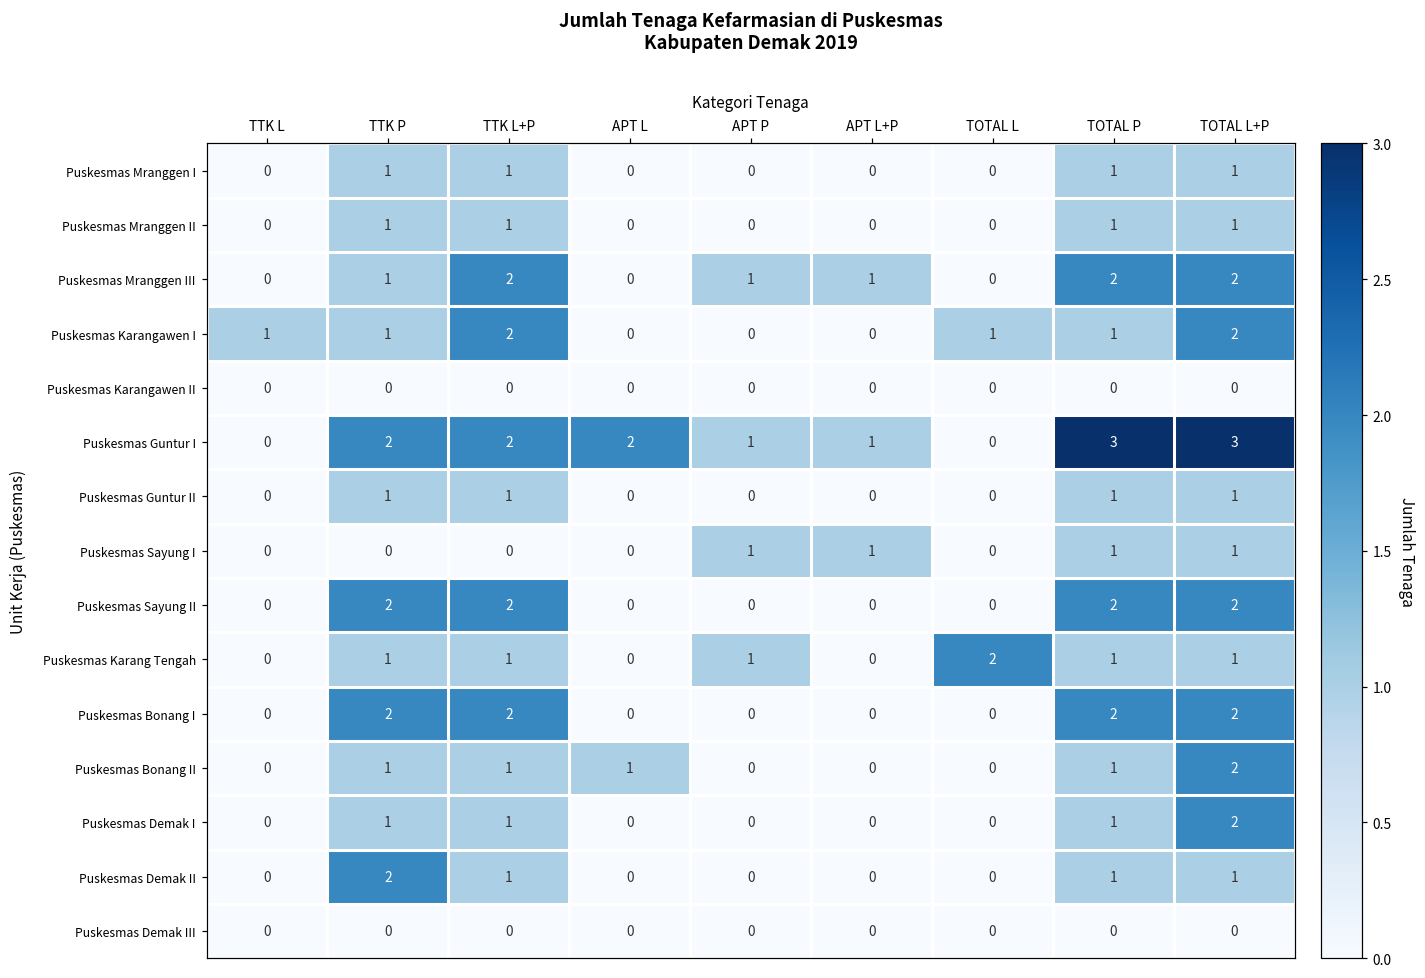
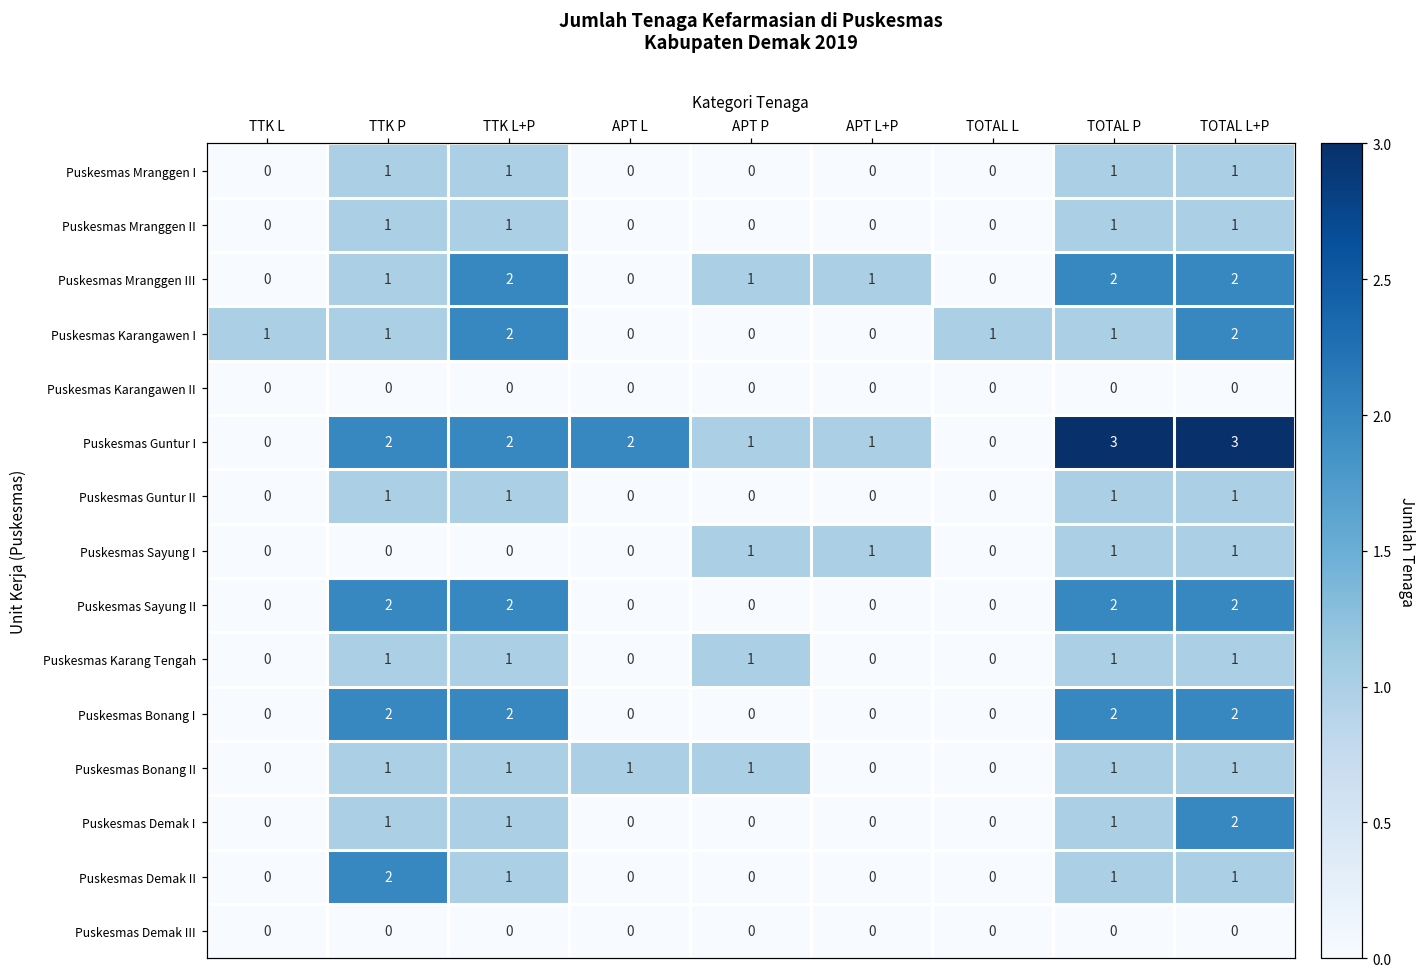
  {
    "Puskesmas Mranggen I": {
      "TTK L": 0,
      "TTK P": 1,
      "TTK L+P": 1,
      "APT L": 0,
      "APT P": 0,
      "APT L+P": 0,
      "TOTAL L": 0,
      "TOTAL P": 1,
      "TOTAL L+P": 1
    },
    "Puskesmas Mranggen II": {
      "TTK L": 0,
      "TTK P": 1,
      "TTK L+P": 1,
      "APT L": 0,
      "APT P": 0,
      "APT L+P": 0,
      "TOTAL L": 0,
      "TOTAL P": 1,
      "TOTAL L+P": 1
    },
    "Puskesmas Mranggen III": {
      "TTK L": 0,
      "TTK P": 1,
      "TTK L+P": 2,
      "APT L": 0,
      "APT P": 1,
      "APT L+P": 1,
      "TOTAL L": 0,
      "TOTAL P": 2,
      "TOTAL L+P": 2
    },
    "Puskesmas Karangawen I": {
      "TTK L": 1,
      "TTK P": 1,
      "TTK L+P": 2,
      "APT L": 0,
      "APT P": 0,
      "APT L+P": 0,
      "TOTAL L": 1,
      "TOTAL P": 1,
      "TOTAL L+P": 2
    },
    "Puskesmas Karangawen II": {
      "TTK L": 0,
      "TTK P": 0,
      "TTK L+P": 0,
      "APT L": 0,
      "APT P": 0,
      "APT L+P": 0,
      "TOTAL L": 0,
      "TOTAL P": 0,
      "TOTAL L+P": 0
    },
    "Puskesmas Guntur I": {
      "TTK L": 0,
      "TTK P": 2,
      "TTK L+P": 2,
      "APT L": 2,
      "APT P": 1,
      "APT L+P": 1,
      "TOTAL L": 0,
      "TOTAL P": 3,
      "TOTAL L+P": 3
    },
    "Puskesmas Guntur II": {
      "TTK L": 0,
      "TTK P": 1,
      "TTK L+P": 1,
      "APT L": 0,
      "APT P": 0,
      "APT L+P": 0,
      "TOTAL L": 0,
      "TOTAL P": 1,
      "TOTAL L+P": 1
    },
    "Puskesmas Sayung I": {
      "TTK L": 0,
      "TTK P": 0,
      "TTK L+P": 0,
      "APT L": 0,
      "APT P": 1,
      "APT L+P": 1,
      "TOTAL L": 0,
      "TOTAL P": 1,
      "TOTAL L+P": 1
    },
    "Puskesmas Sayung II": {
      "TTK L": 0,
      "TTK P": 2,
      "TTK L+P": 2,
      "APT L": 0,
      "APT P": 0,
      "APT L+P": 0,
      "TOTAL L": 0,
      "TOTAL P": 2,
      "TOTAL L+P": 2
    },
    "Puskesmas Karang Tengah": {
      "TTK L": 0,
      "TTK P": 1,
      "TTK L+P": 1,
      "APT L": 0,
      "APT P": 1,
      "APT L+P": 0,
-     "TOTAL L": 2,
+     "TOTAL L": 0,
      "TOTAL P": 1,
      "TOTAL L+P": 1
    },
    "Puskesmas Bonang I": {
      "TTK L": 0,
      "TTK P": 2,
      "TTK L+P": 2,
      "APT L": 0,
      "APT P": 0,
      "APT L+P": 0,
      "TOTAL L": 0,
      "TOTAL P": 2,
      "TOTAL L+P": 2
    },
    "Puskesmas Bonang II": {
      "TTK L": 0,
      "TTK P": 1,
      "TTK L+P": 1,
      "APT L": 1,
-     "APT P": 0,
+     "APT P": 1,
      "APT L+P": 0,
      "TOTAL L": 0,
      "TOTAL P": 1,
-     "TOTAL L+P": 2
+     "TOTAL L+P": 1
    },
    "Puskesmas Demak I": {
      "TTK L": 0,
      "TTK P": 1,
      "TTK L+P": 1,
      "APT L": 0,
      "APT P": 0,
      "APT L+P": 0,
      "TOTAL L": 0,
      "TOTAL P": 1,
      "TOTAL L+P": 2
    },
    "Puskesmas Demak II": {
      "TTK L": 0,
      "TTK P": 2,
      "TTK L+P": 1,
      "APT L": 0,
      "APT P": 0,
      "APT L+P": 0,
      "TOTAL L": 0,
      "TOTAL P": 1,
      "TOTAL L+P": 1
    },
    "Puskesmas Demak III": {
      "TTK L": 0,
      "TTK P": 0,
      "TTK L+P": 0,
      "APT L": 0,
      "APT P": 0,
      "APT L+P": 0,
      "TOTAL L": 0,
      "TOTAL P": 0,
      "TOTAL L+P": 0
    }
  }
